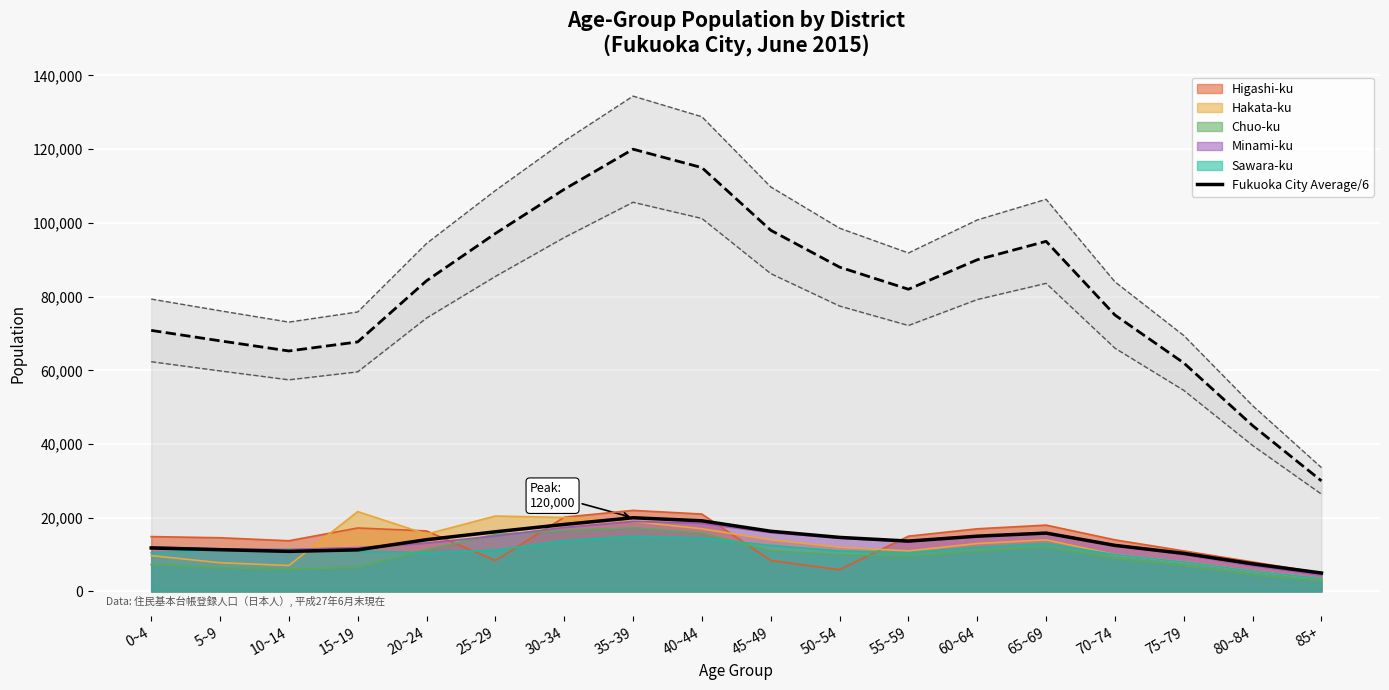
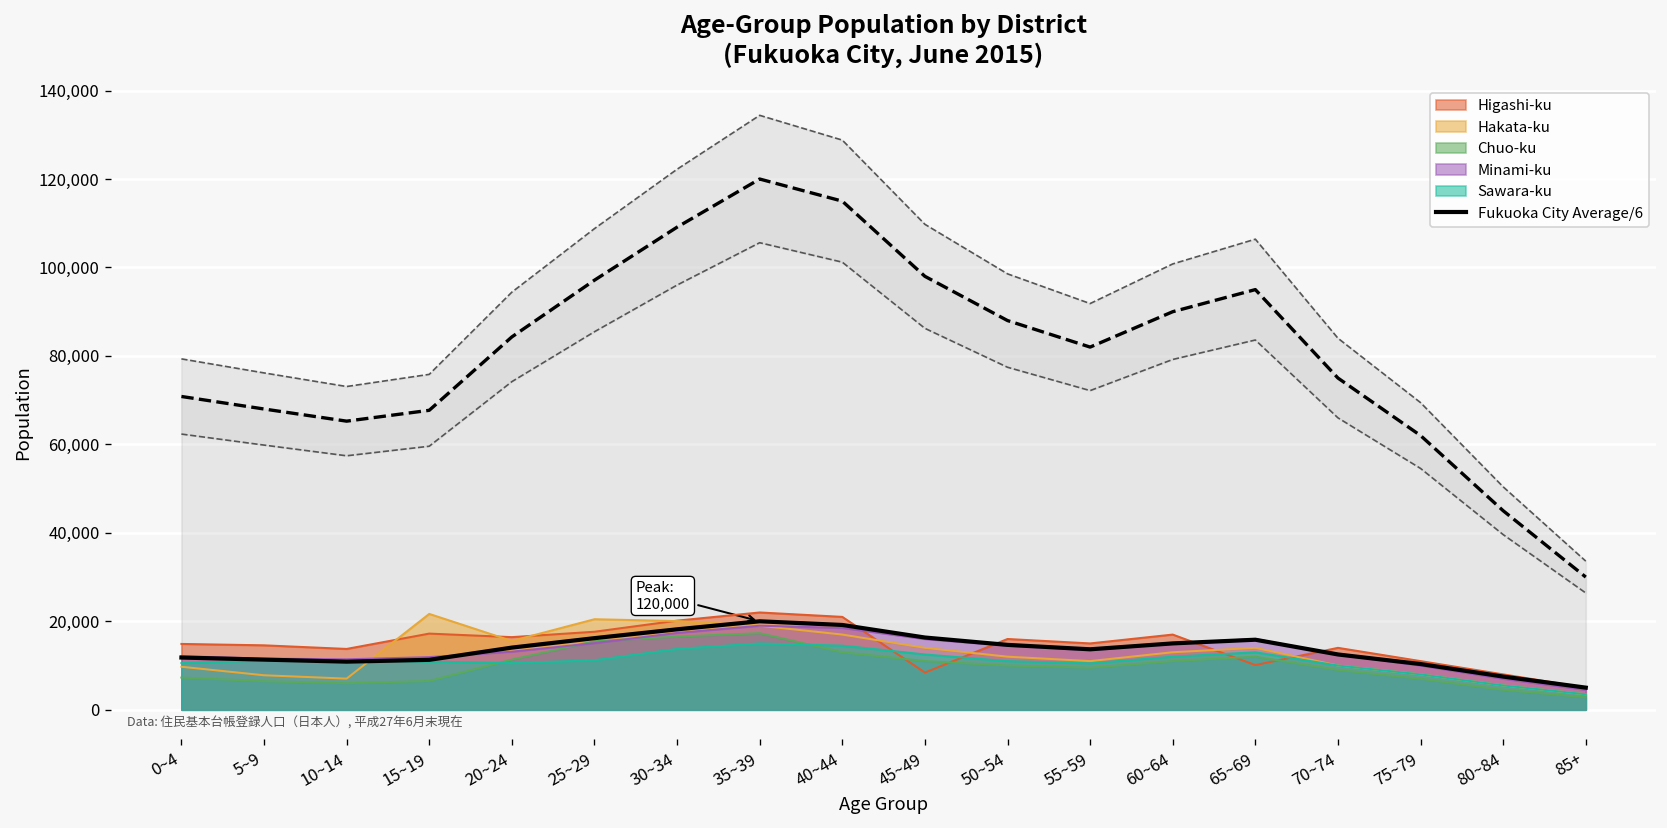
  {
    "Higashi-ku": {
      "0~4": "15,000",
      "5~9": "15,000",
      "10~14": "14,000",
      "15~19": "17,000",
      "20~24": "16,000",
-     "25~29": "8,000",
+     "25~29": "18,000",
      "35~39": "22,000",
      "40~44": "21,000",
      "45~49": "8,000",
-     "50~54": "6,000",
+     "50~54": "16,000",
      "55~59": "15,000",
      "60~64": "17,000",
-     "65~69": "18,000",
+     "65~69": "10,000",
      "70~74": "14,000"
    },
    "Hakata-ku": {
      "0~4": "10,000",
      "5~9": "8,000",
      "10~14": "7,000",
      "15~19": "22,000",
      "20~24": "16,000",
      "25~29": "20,000",
      "40~44": "17,000",
      "45~49": "14,000",
      "50~54": "12,000",
      "60~64": "13,000",
      "65~69": "14,000"
    },
    "Chuo-ku": {
      "0~4": "7,000",
      "5~9": "6,000",
      "10~14": "6,000",
      "15~19": "7,000",
      "20~24": "11,000",
      "30~34": "17,000",
      "35~39": "17,000",
-     "40~44": "16,000",
+     "40~44": "13,000",
      "45~49": "11,000",
      "50~54": "10,000",
      "55~59": "10,000",
      "60~64": "11,000",
      "65~69": "12,000",
      "70~74": "9,000",
      "75~79": "7,000",
      "80~84": "5,000"
    },
    "Minami-ku": {
      "20~24": "13,000",
      "30~34": "17,000"
    },
    "Sawara-ku": {
      "0~4": "11,000",
      "20~24": "11,000",
      "25~29": "11,000",
      "30~34": "14,000",
      "35~39": "15,000",
      "40~44": "15,000",
      "45~49": "13,000",
      "50~54": "11,000",
      "60~64": "12,000",
      "65~69": "13,000"
    }
  }
